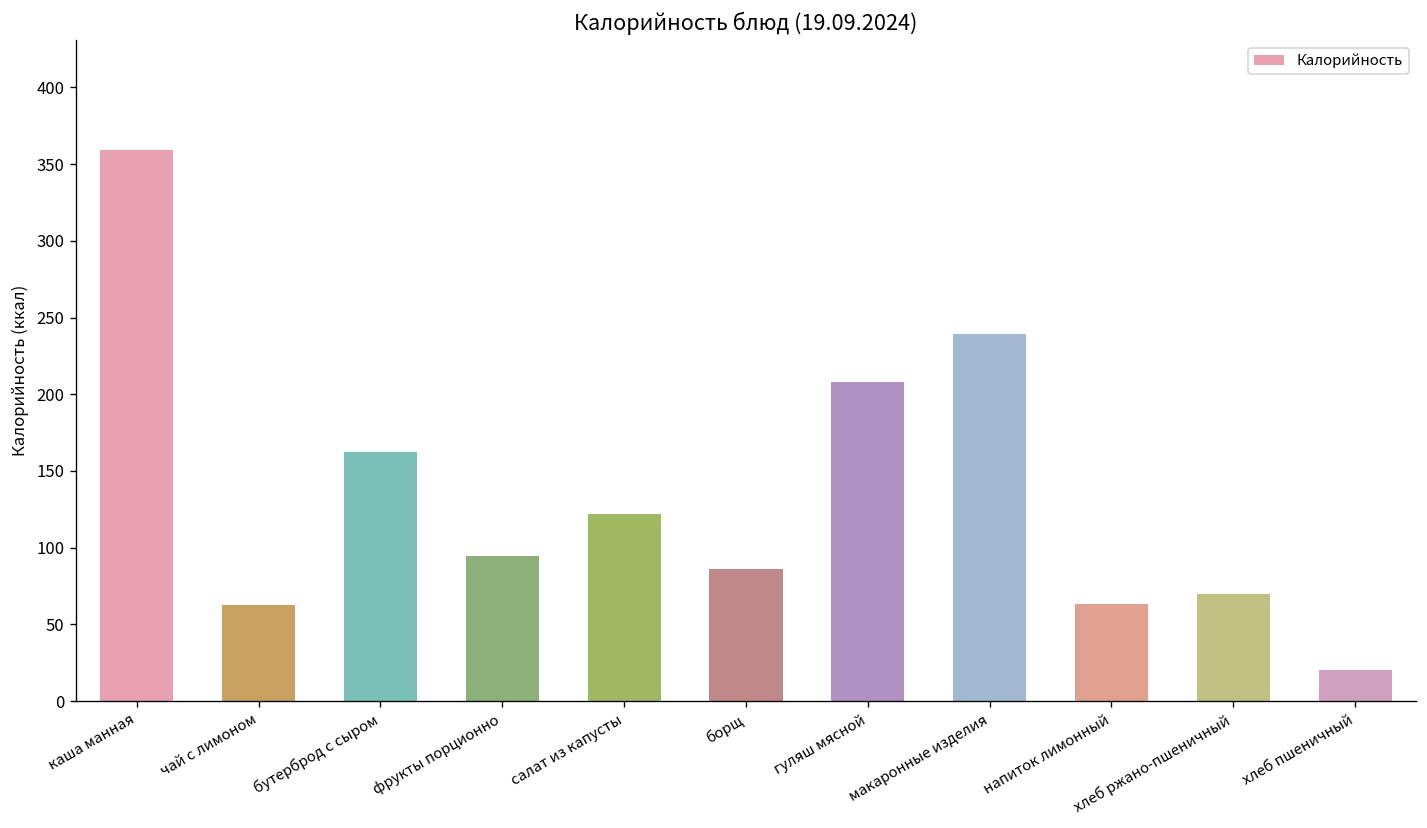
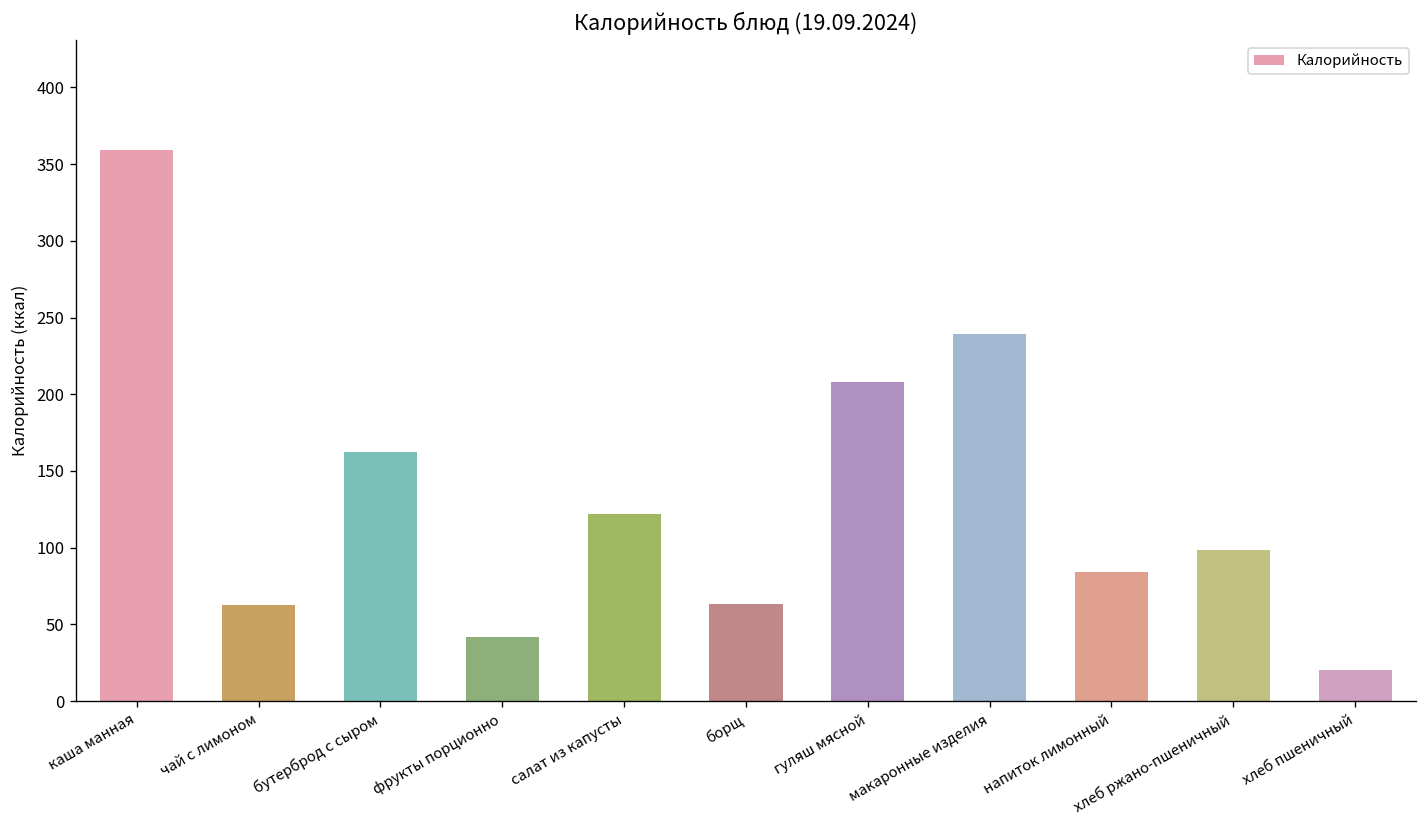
  {
    "каша манная": 359,
    "чай с лимоном": 62,
    "бутерброд с сыром": 162,
-   "фрукты порционно": 95,
+   "фрукты порционно": 42,
    "салат из капусты": 122,
-   "борщ": 86,
+   "борщ": 63,
    "гуляш мясной": 208,
    "макаронные изделия": 239,
-   "напиток лимонный": 63,
-   "хлеб ржано-пшеничный": 70,
+   "напиток лимонный": 84,
+   "хлеб ржано-пшеничный": 99,
    "хлеб пшеничный": 20
  }
